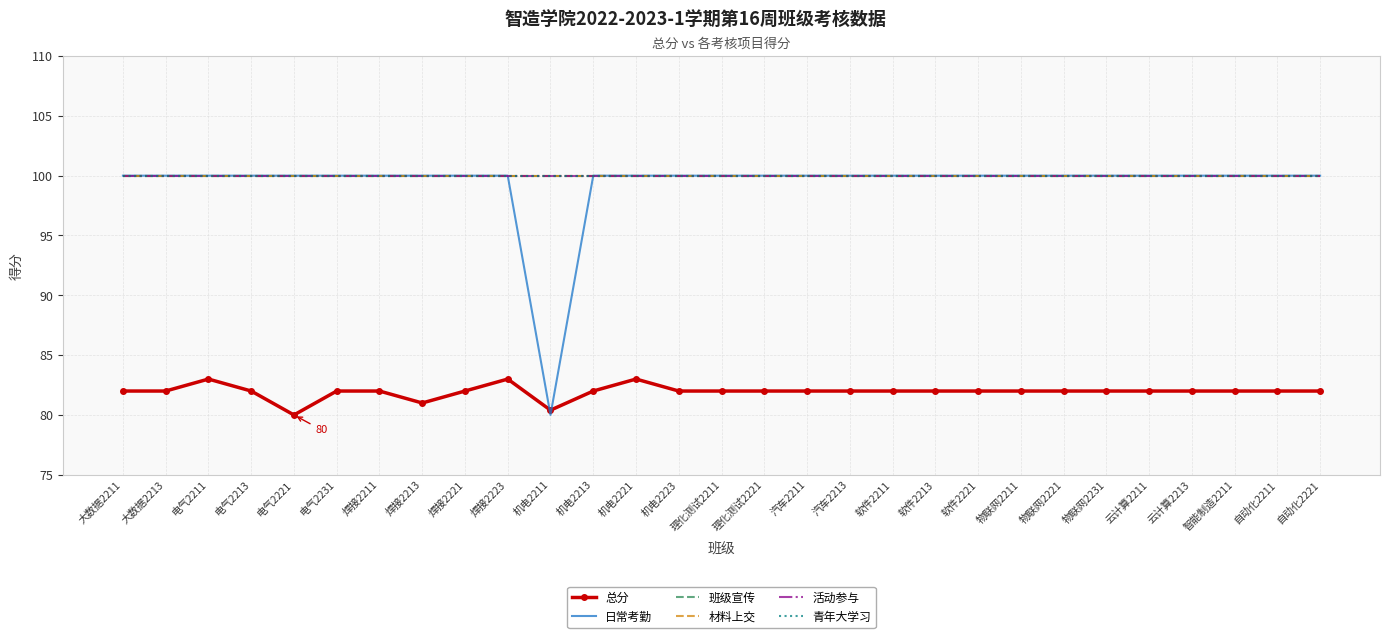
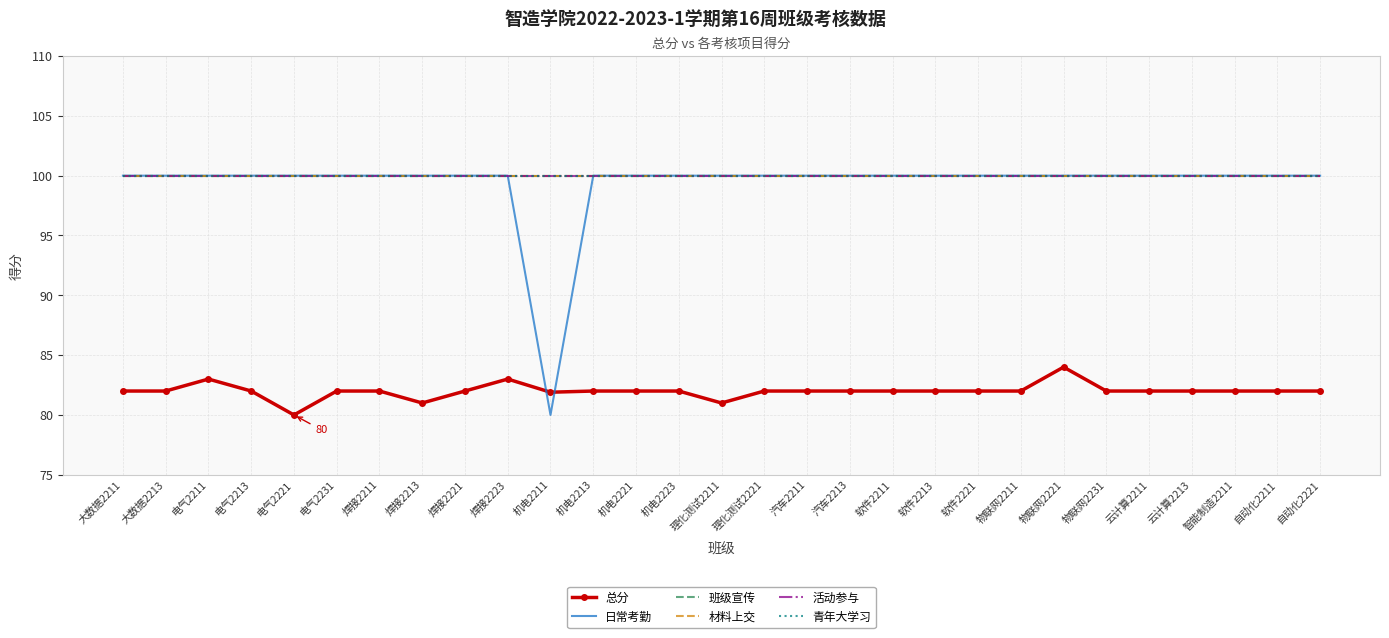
  {
    "总分": {
      "大数据2211": 82.0,
      "大数据2213": 82.0,
      "电气2211": 83.0,
      "电气2213": 82.0,
      "电气2231": 82.0,
      "焊接2211": 82.0,
      "焊接2213": 81.0,
      "焊接2221": 82.0,
      "焊接2223": 83.0,
-     "机电2211": 80.4,
+     "机电2211": 81.9,
      "机电2213": 82.0,
-     "机电2221": 83,
+     "机电2221": 82,
      "机电2223": 82.0,
-     "理化测试2211": 82,
+     "理化测试2211": 81,
      "理化测试2221": 82.0,
      "汽车2211": 82.0,
      "汽车2213": 82.0,
      "软件2211": 82.0,
      "软件2213": 82.0,
      "软件2221": 82.0,
      "物联网2211": 82.0,
-     "物联网2221": 82,
+     "物联网2221": 84,
      "物联网2231": 82.0,
      "云计算2211": 82.0,
      "云计算2213": 82.0,
      "智能制造2211": 82.0,
      "自动化2211": 82.0,
      "自动化2221": 82.0
    },
    "日常考勤": {
      "机电2211": 80.0
    },
    "青年大学习": {
      "机电2211": 100.0
    }
  }
